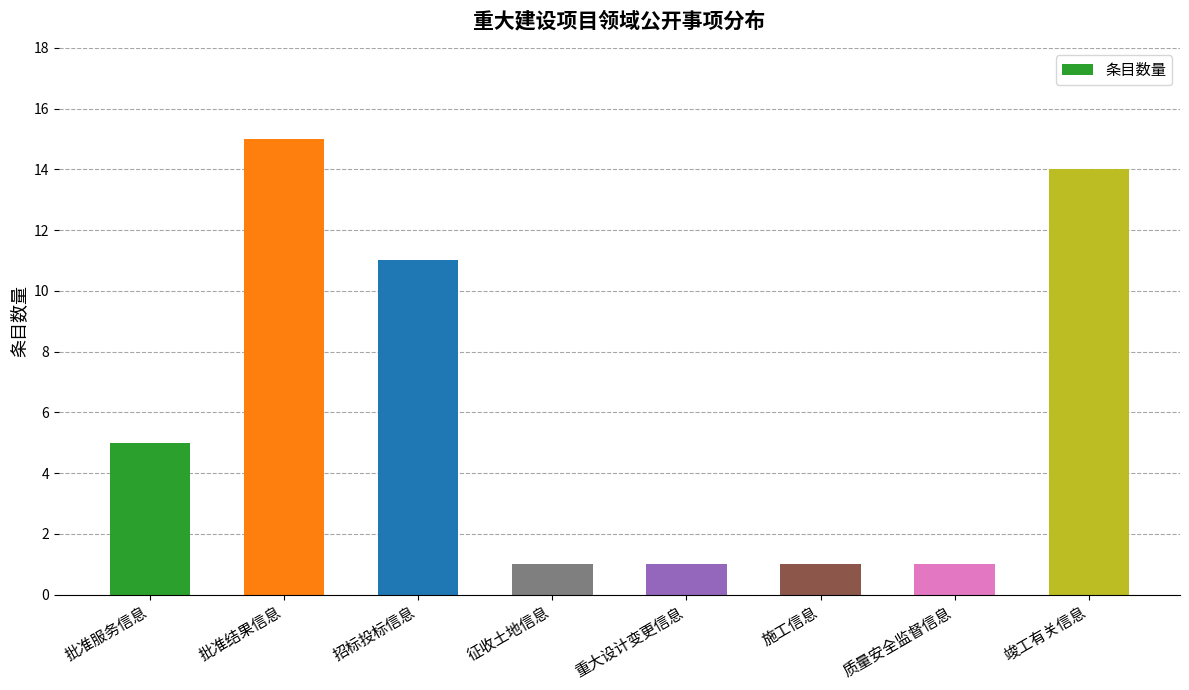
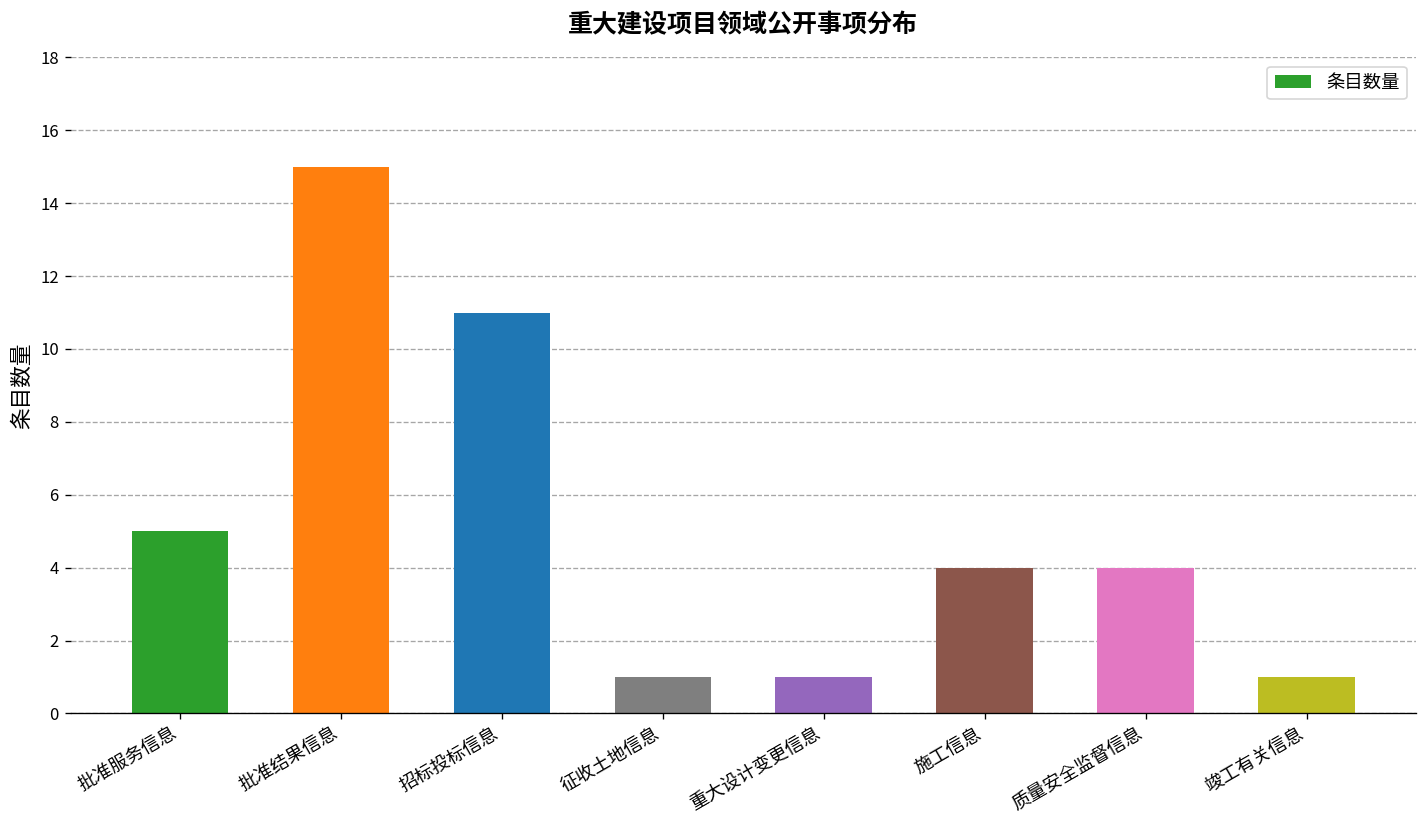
  {
    "批准服务信息": 5,
    "批准结果信息": 15,
    "招标投标信息": 11,
    "征收土地信息": 1,
    "重大设计变更信息": 1,
-   "施工信息": 1,
-   "质量安全监督信息": 1,
-   "竣工有关信息": 14
+   "施工信息": 4,
+   "质量安全监督信息": 4,
+   "竣工有关信息": 1
  }
